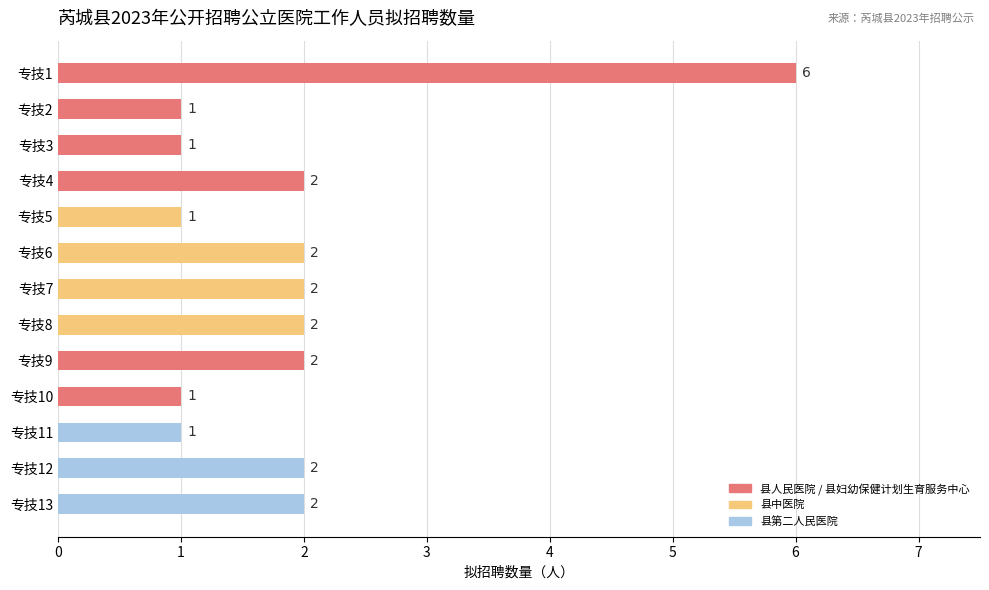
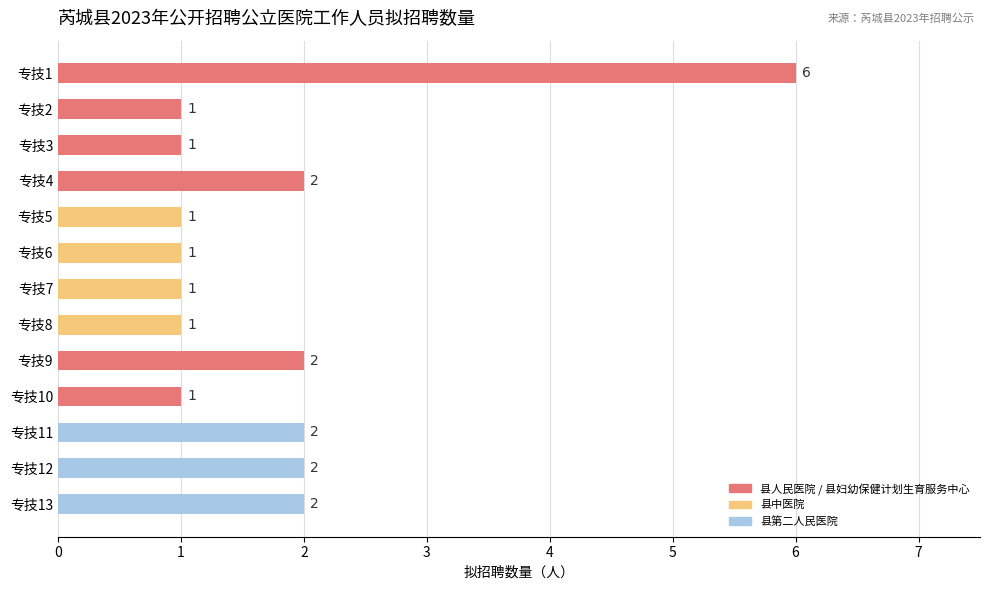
  {
    "专技1": 6,
    "专技2": 1,
    "专技3": 1,
    "专技4": 2,
    "专技5": 1,
-   "专技6": 2,
-   "专技7": 2,
-   "专技8": 2,
+   "专技6": 1,
+   "专技7": 1,
+   "专技8": 1,
    "专技9": 2,
    "专技10": 1,
-   "专技11": 1,
+   "专技11": 2,
    "专技12": 2,
    "专技13": 2
  }
